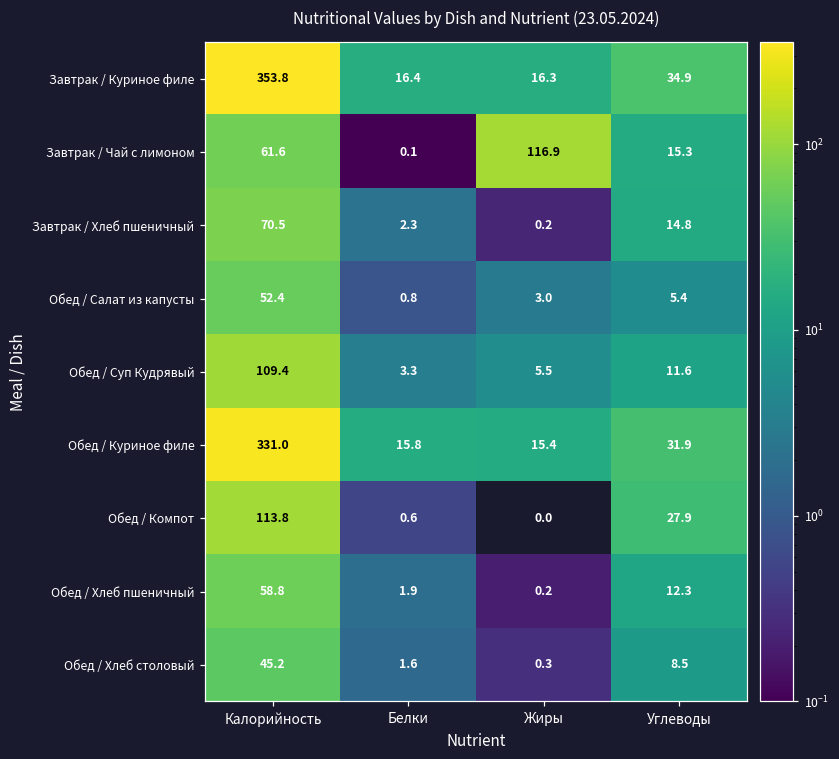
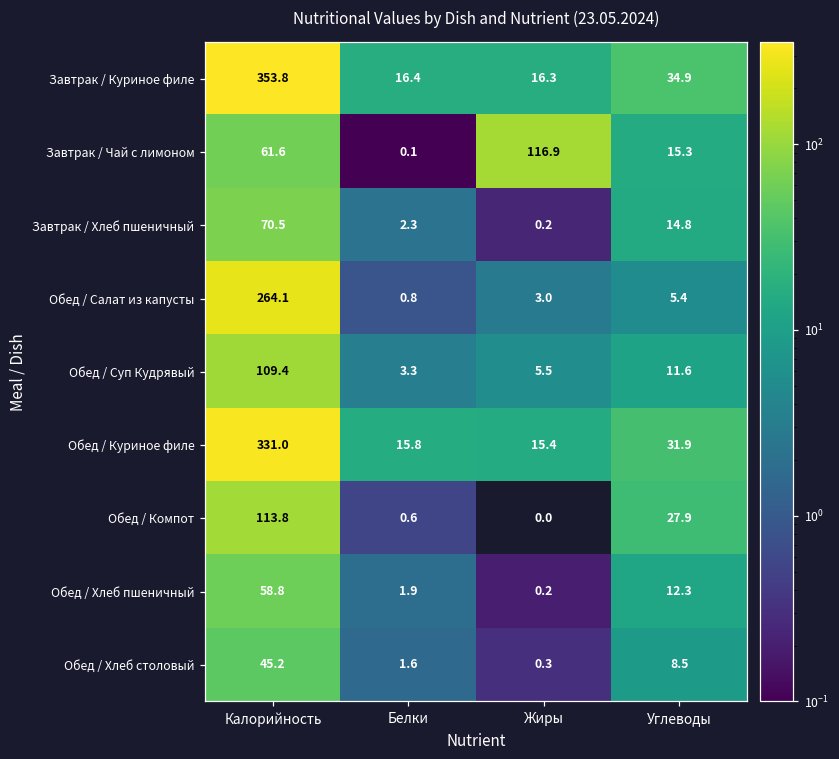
  {
    "Завтрак / Куриное филе": {
      "Калорийность": 353.8,
      "Белки": 16.4,
      "Жиры": 16.3,
      "Углеводы": 34.9
    },
    "Завтрак / Чай с лимоном": {
      "Калорийность": 61.6,
      "Белки": 0.1,
      "Жиры": 116.9,
      "Углеводы": 15.3
    },
    "Завтрак / Хлеб пшеничный": {
      "Калорийность": 70.5,
      "Белки": 2.3,
      "Жиры": 0.2,
      "Углеводы": 14.8
    },
    "Обед / Салат из капусты": {
-     "Калорийность": 52.4,
+     "Калорийность": 264.1,
      "Белки": 0.8,
      "Жиры": 3.0,
      "Углеводы": 5.4
    },
    "Обед / Суп Кудрявый": {
      "Калорийность": 109.4,
      "Белки": 3.3,
      "Жиры": 5.5,
      "Углеводы": 11.6
    },
    "Обед / Куриное филе": {
      "Калорийность": 331.0,
      "Белки": 15.8,
      "Жиры": 15.4,
      "Углеводы": 31.9
    },
    "Обед / Компот": {
      "Калорийность": 113.8,
      "Белки": 0.6,
      "Жиры": 0.0,
      "Углеводы": 27.9
    },
    "Обед / Хлеб пшеничный": {
      "Калорийность": 58.8,
      "Белки": 1.9,
      "Жиры": 0.2,
      "Углеводы": 12.3
    },
    "Обед / Хлеб столовый": {
      "Калорийность": 45.2,
      "Белки": 1.6,
      "Жиры": 0.3,
      "Углеводы": 8.5
    }
  }
